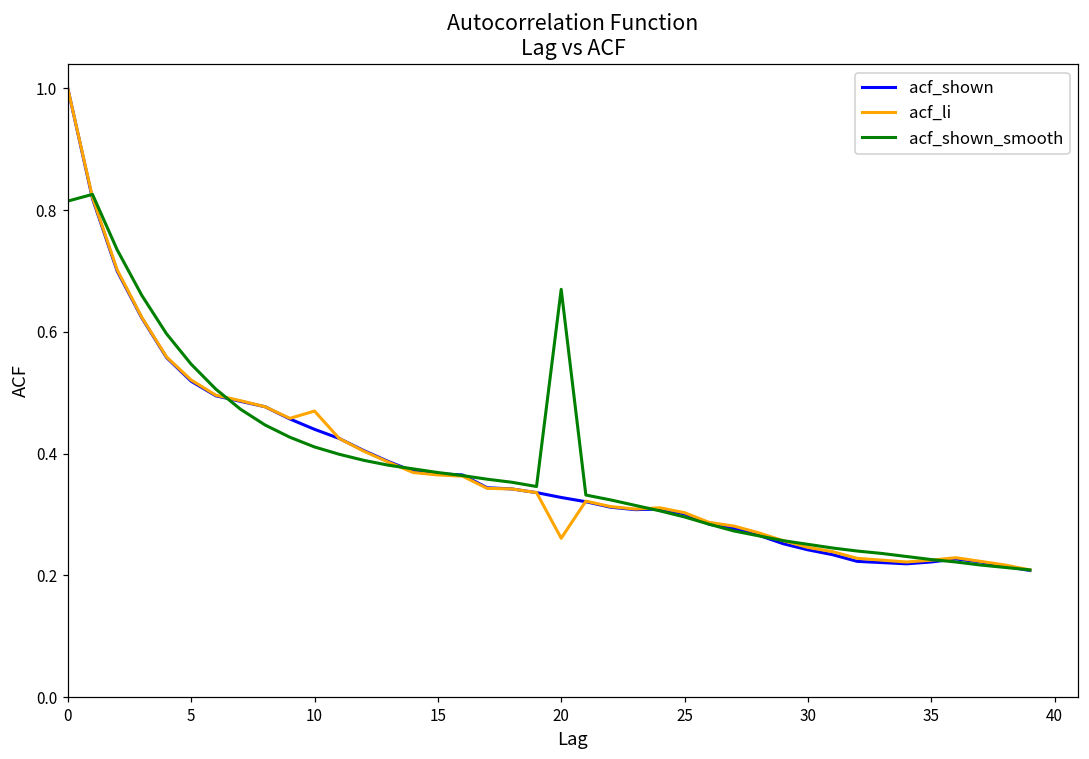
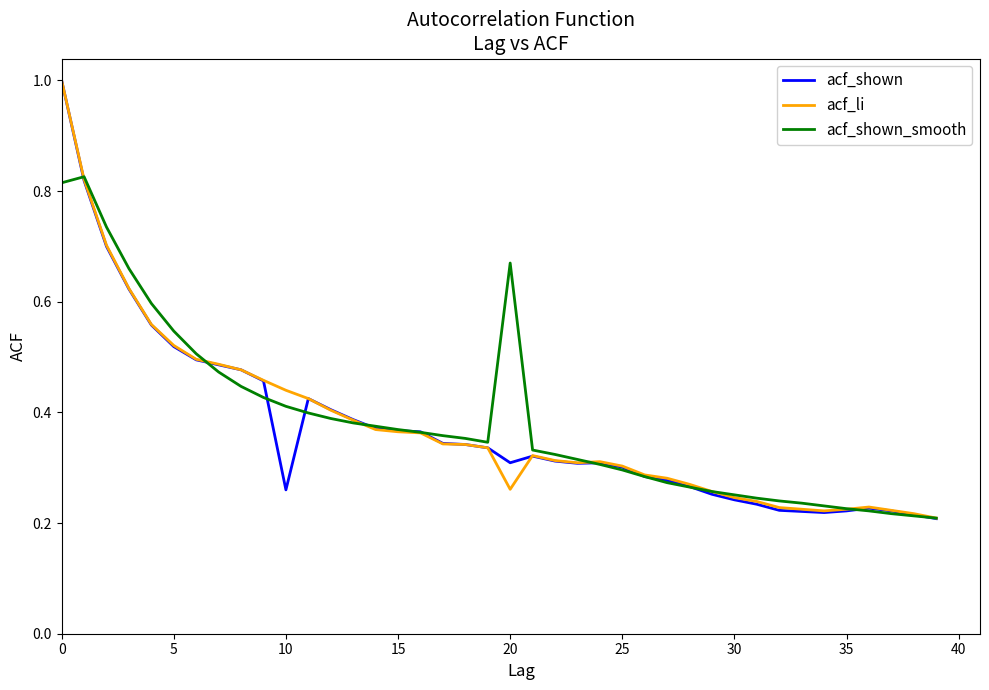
  {
    "acf_shown": {
-     "10": 0.44,
-     "20": 0.33
+     "10": 0.26,
+     "20": 0.31
    },
    "acf_li": {
-     "10": 0.47,
+     "10": 0.44,
      "20": 0.26
    },
    "acf_shown_smooth": {
      "0": 0.82,
      "5": 0.55,
      "10": 0.41,
      "20": 0.67,
      "25": 0.30,
      "30": 0.25
    }
  }
